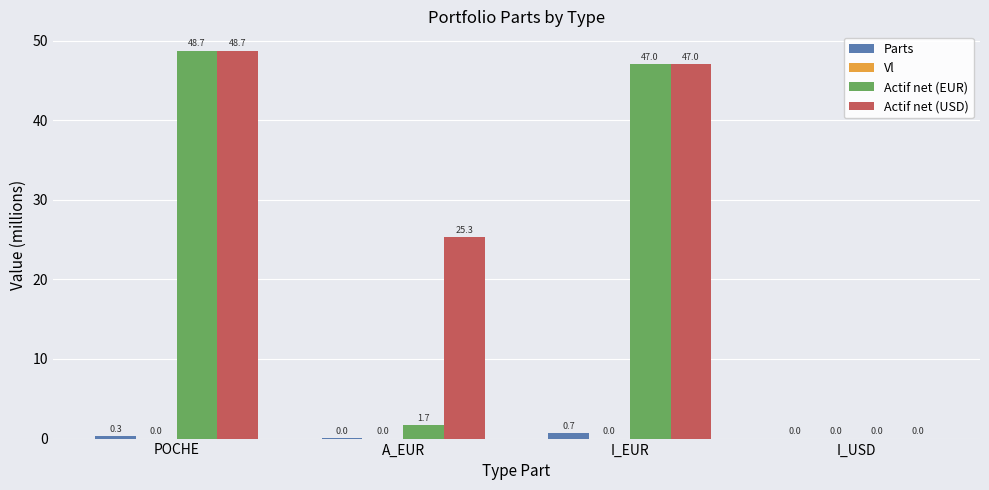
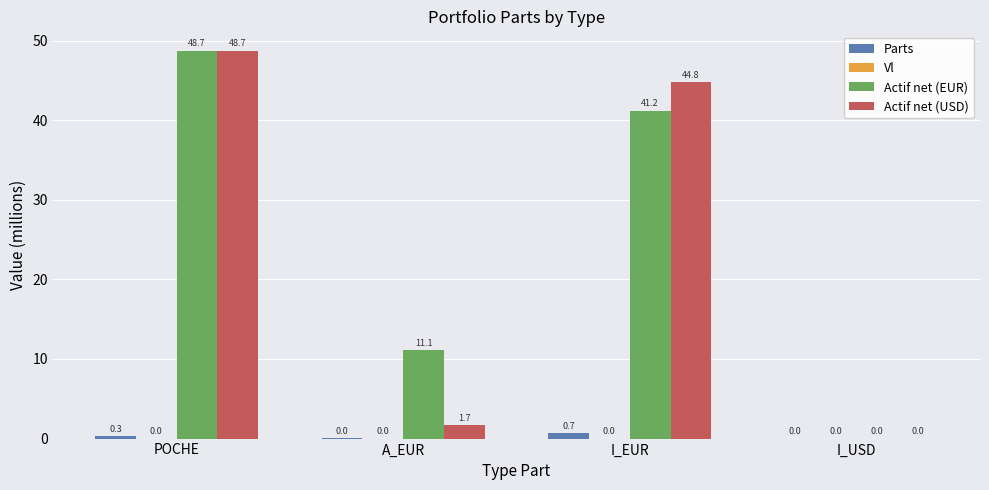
  {
    "Parts": {
      "POCHE": 0.3,
      "A_EUR": 0.0,
      "I_EUR": 0.7,
      "I_USD": 0.0
    },
    "Vl": {
      "POCHE": 0.0,
      "A_EUR": 0.0,
      "I_EUR": 0.0,
      "I_USD": 0.0
    },
    "Actif net (EUR)": {
      "POCHE": 48.7,
-     "A_EUR": 1.7,
-     "I_EUR": 47.0,
+     "A_EUR": 11.1,
+     "I_EUR": 41.2,
      "I_USD": 0.0
    },
    "Actif net (USD)": {
      "POCHE": 48.7,
-     "A_EUR": 25.3,
-     "I_EUR": 47.0,
+     "A_EUR": 1.7,
+     "I_EUR": 44.8,
      "I_USD": 0.0
    }
  }
